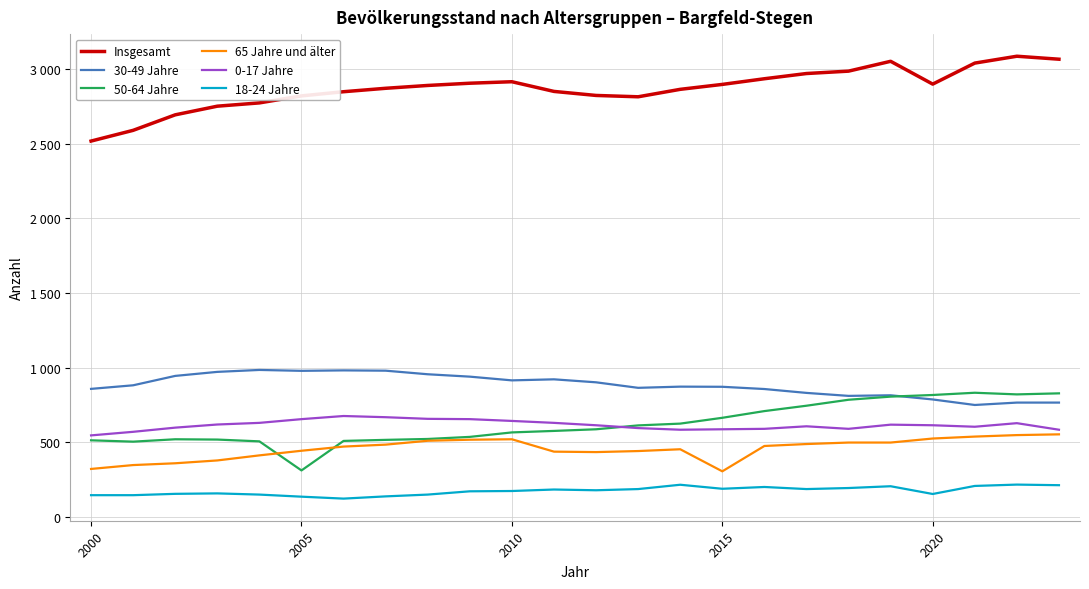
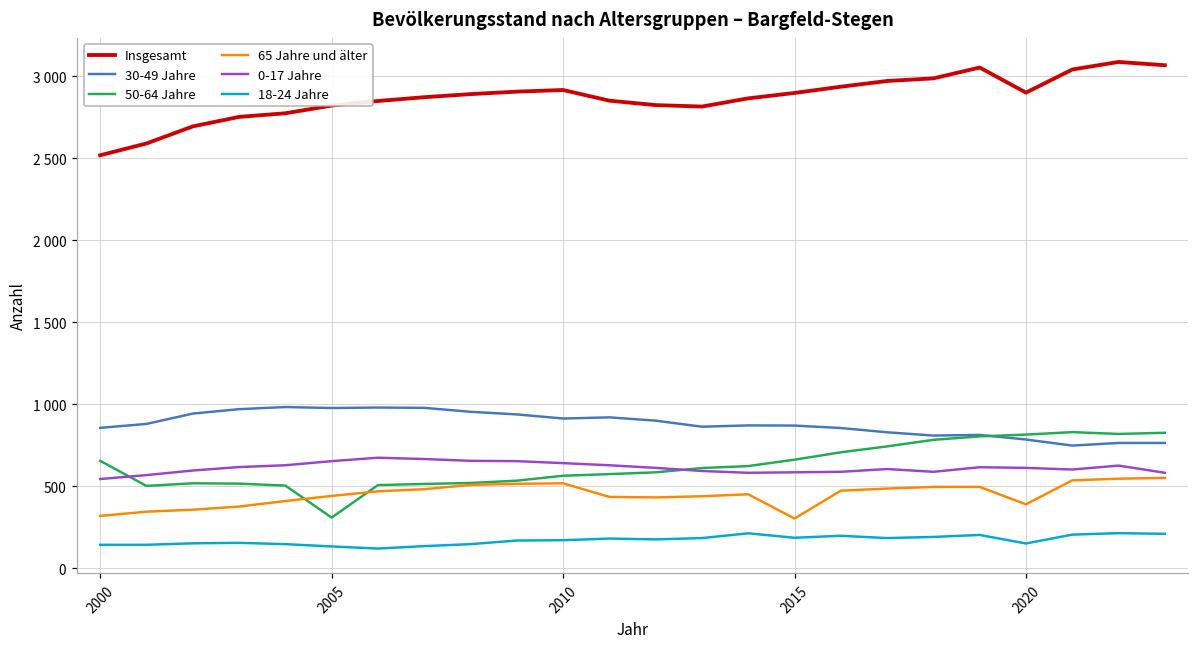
  {
    "Insgesamt": {
      "2000": 2520,
      "2010": 2920,
      "2015": 2900,
      "2020": 2900
    },
    "30-49 Jahre": {
      "2000": 860,
      "2005": 980,
      "2010": 910,
      "2015": 870,
      "2020": 790
    },
    "50-64 Jahre": {
-     "2000": 510,
+     "2000": 660,
      "2005": 310,
      "2010": 570,
      "2015": 660,
      "2020": 820
    },
    "65 Jahre und älter": {
      "2000": 320,
      "2005": 440,
      "2010": 520,
      "2015": 300,
-     "2020": 520
+     "2020": 390
    },
    "0-17 Jahre": {
      "2000": 550,
      "2005": 650,
      "2010": 640,
      "2015": 590,
      "2020": 610
    },
    "18-24 Jahre": {
      "2000": 140,
      "2005": 130,
      "2010": 170,
      "2015": 190,
      "2020": 150
    }
  }
